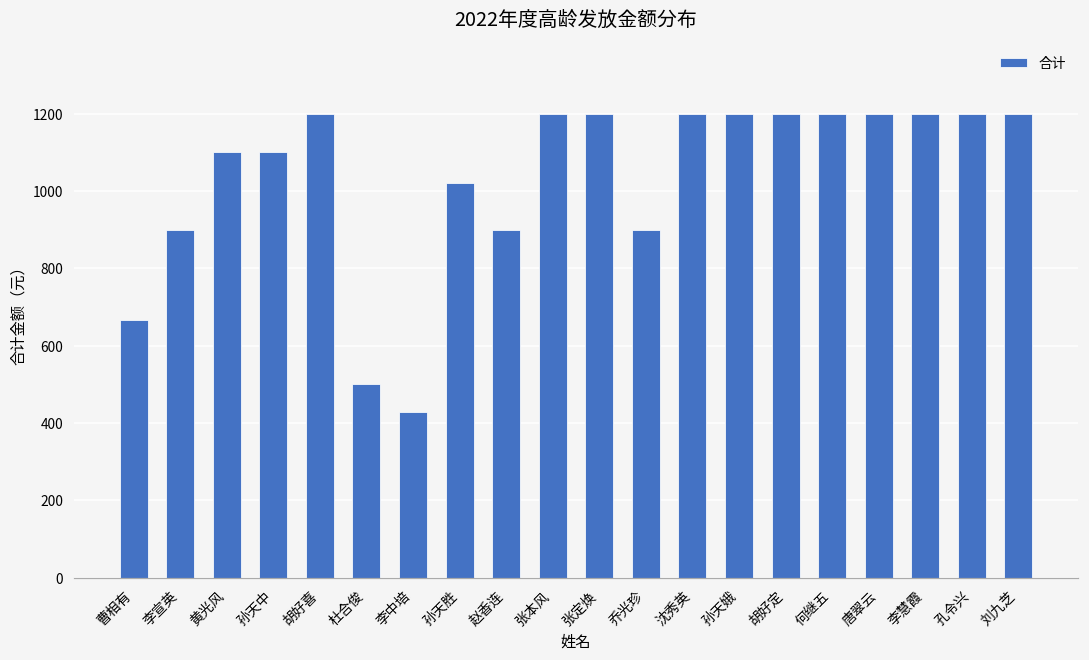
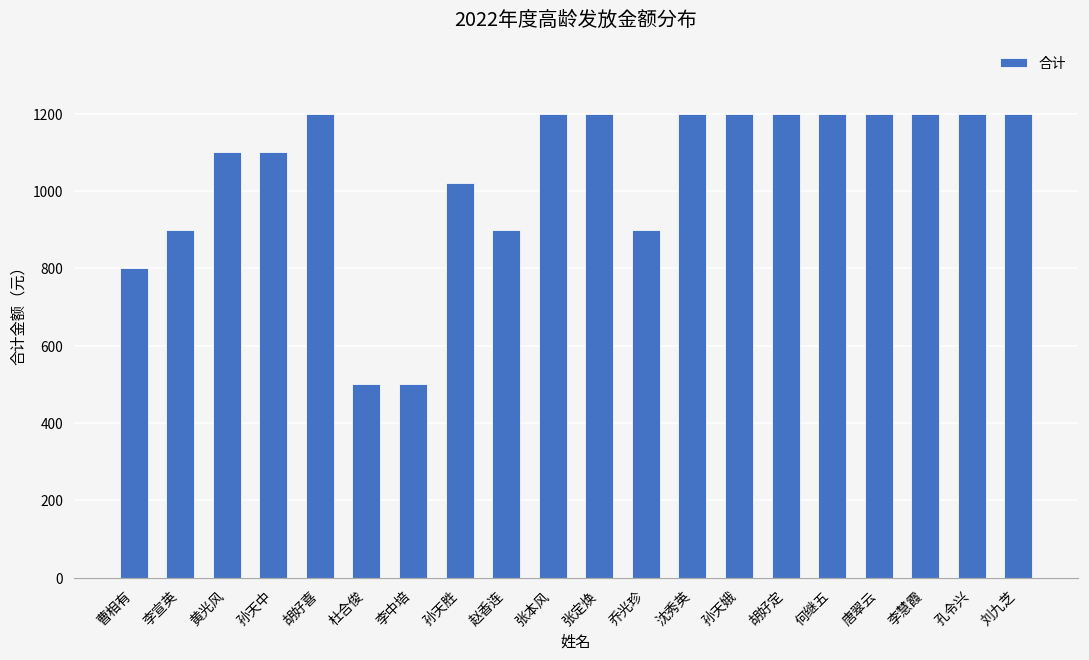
  {
-   "曹相有": 670,
+   "曹相有": 800,
    "李宣英": 900,
    "黄光风": 1100,
    "孙天中": 1100,
    "胡好喜": 1200,
    "杜合俊": 500,
-   "李中培": 430,
+   "李中培": 500,
    "孙天胜": 1020,
    "赵香连": 900,
    "张本风": 1200,
    "张定焕": 1200,
    "乔光珍": 900,
    "沈秀英": 1200,
    "孙天娥": 1200,
    "胡好定": 1200,
    "何继五": 1200,
    "唐翠云": 1200,
    "李慧霞": 1200,
    "孔令兴": 1200,
    "刘九芝": 1200
  }
